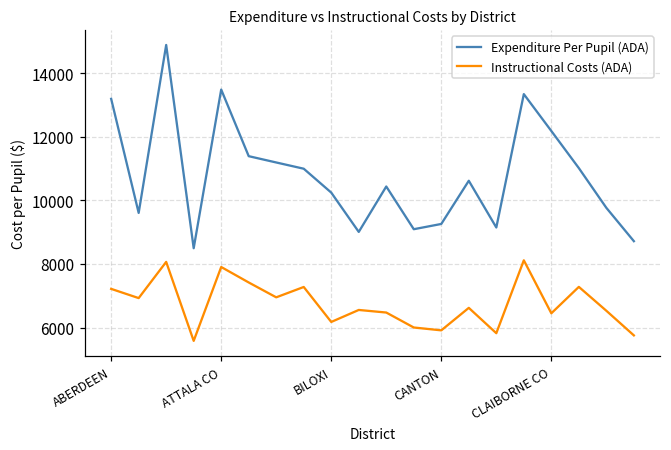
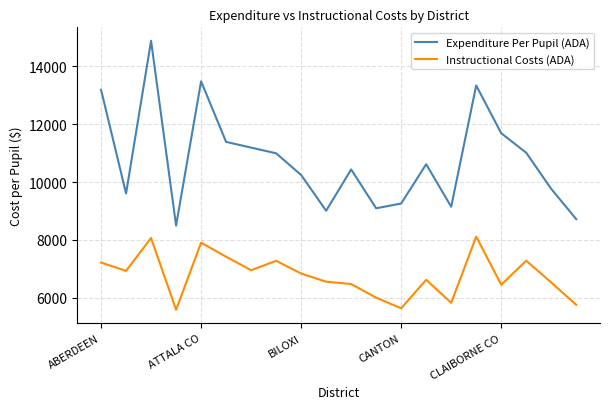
  {
    "Expenditure Per Pupil (ADA)": {
      "ABERDEEN": 13200,
      "ATTALA CO": 13500,
      "BILOXI": 10200,
      "CANTON": 9300,
-     "CLAIBORNE CO": 12200
+     "CLAIBORNE CO": 11700
    },
    "Instructional Costs (ADA)": {
      "ABERDEEN": 7200,
      "ATTALA CO": 7900,
-     "BILOXI": 6200,
-     "CANTON": 5900,
+     "BILOXI": 6800,
+     "CANTON": 5600,
      "CLAIBORNE CO": 6400
    }
  }
